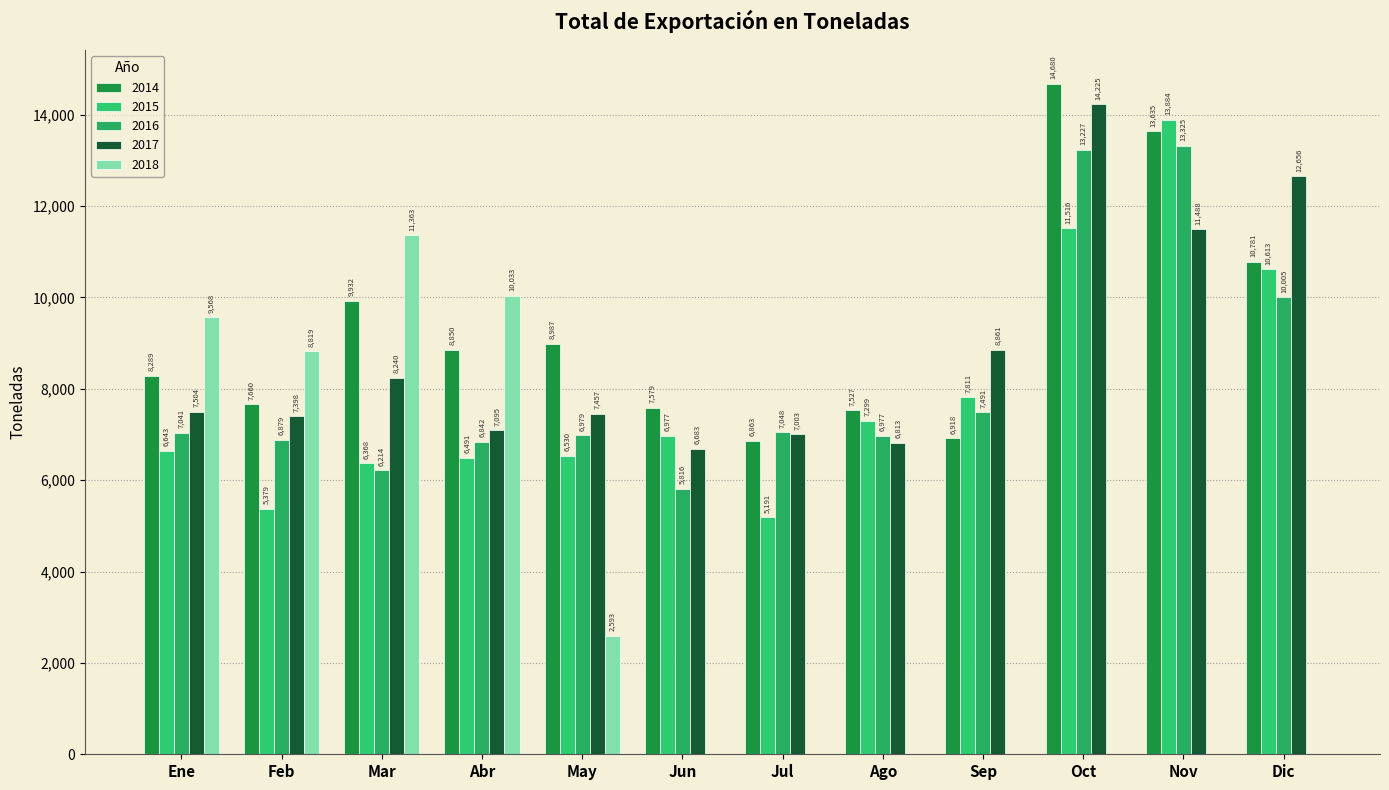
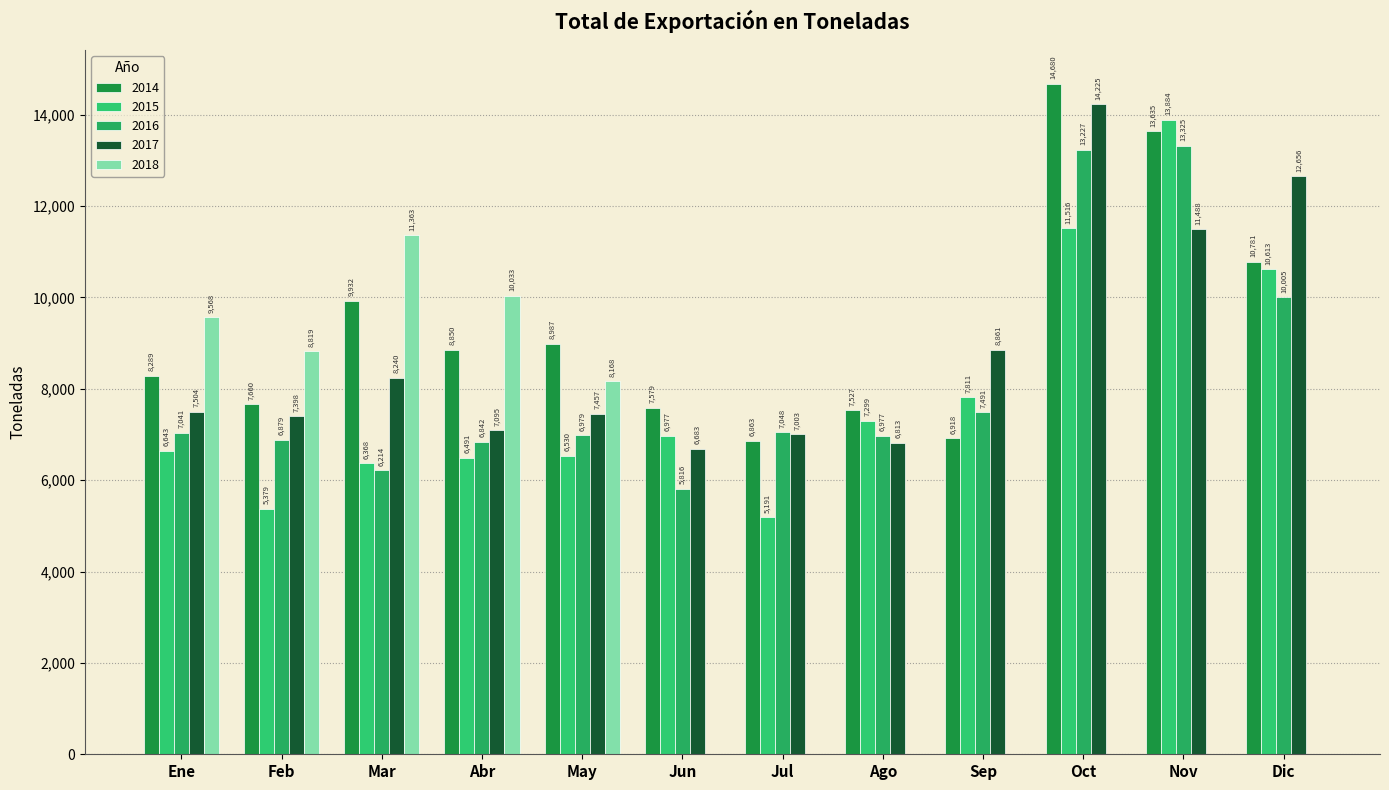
  {
    "2017": {
      "Ene": "7,504",
      "Feb": "7,398",
      "Mar": "8,240",
      "Abr": "7,095",
      "May": "7,457",
      "Jun": "6,683",
      "Jul": "7,003",
      "Ago": "6,813",
      "Sep": "8,861",
      "Oct": "14,225",
      "Nov": "11,488",
      "Dic": "12,656"
    },
    "2018": {
      "Ene": "9,568",
      "Feb": "8,819",
      "Mar": "11,363",
      "Abr": "10,033",
-     "May": "2,593"
+     "May": "8,168"
    }
  }
